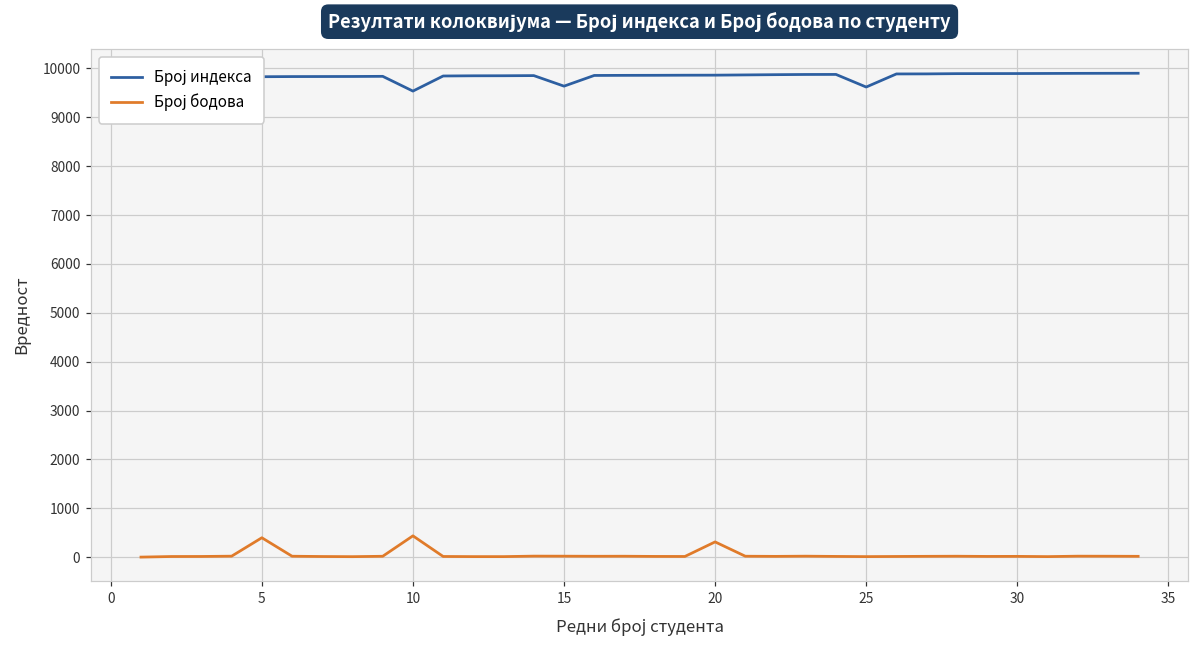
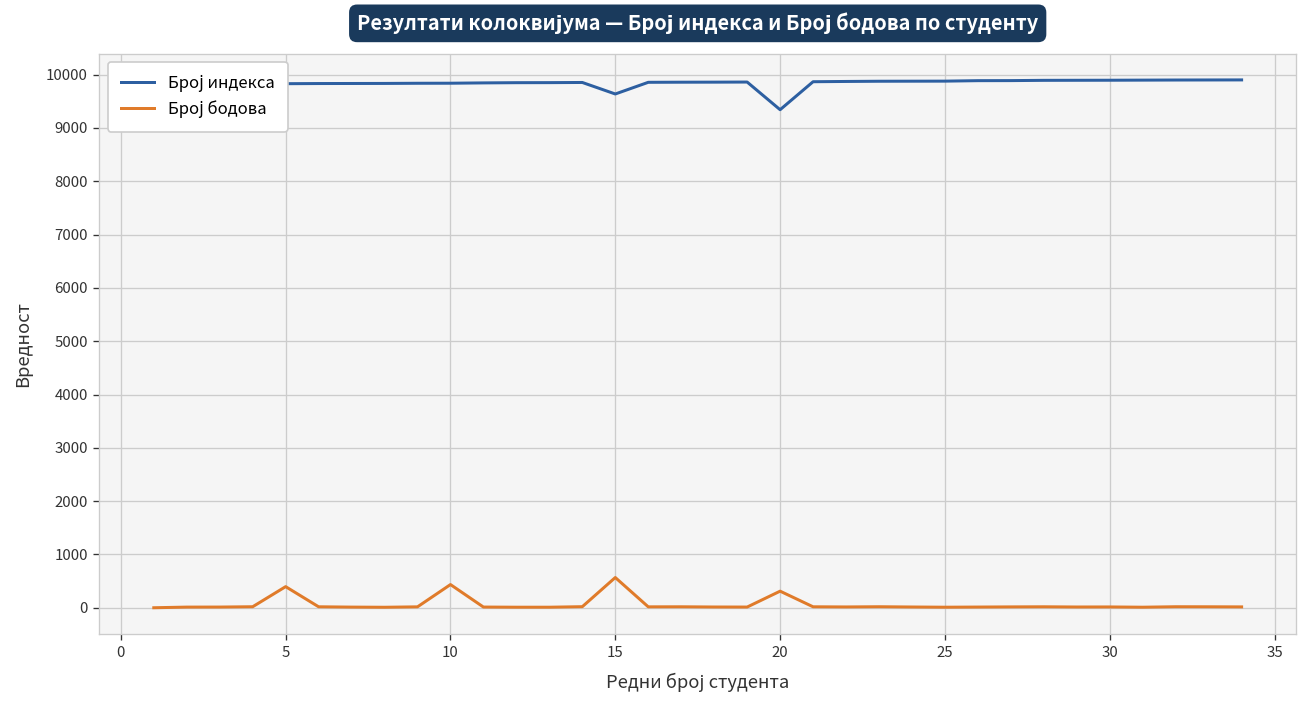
  {
    "Број индекса": {
-     "10": 9500,
+     "10": 9800,
      "15": 9600,
-     "20": 9900,
-     "25": 9600,
+     "20": 9300,
+     "25": 9900,
      "30": 9900
    },
    "Број бодова": {
      "5": 400,
      "10": 400,
-     "15": 0,
+     "15": 600,
      "20": 300,
      "25": 0,
      "30": 0
    }
  }
